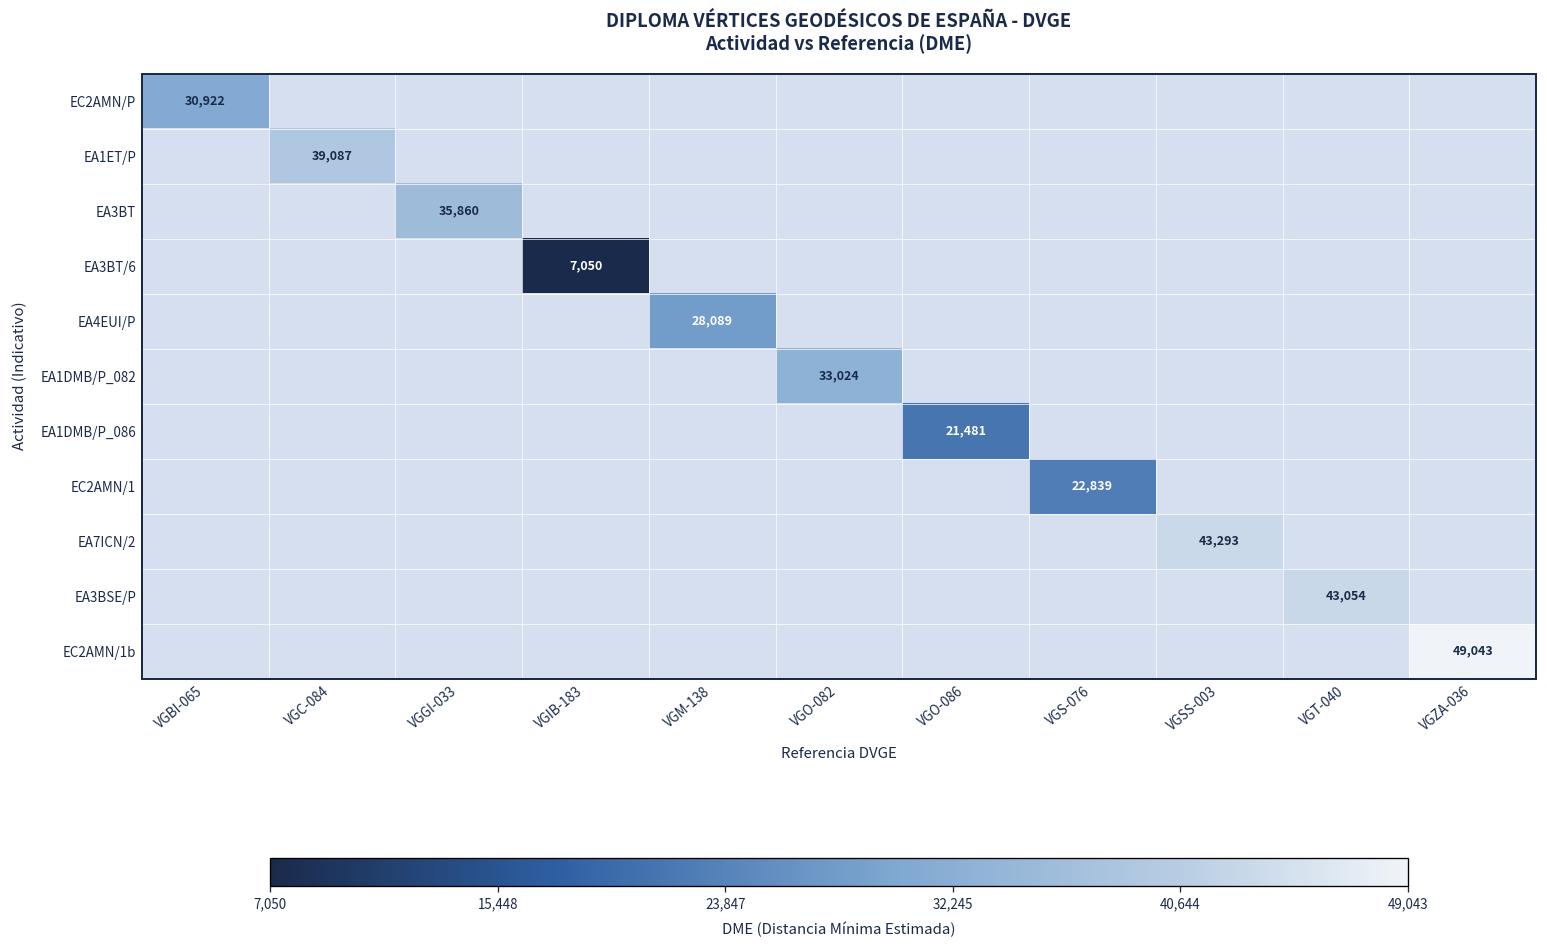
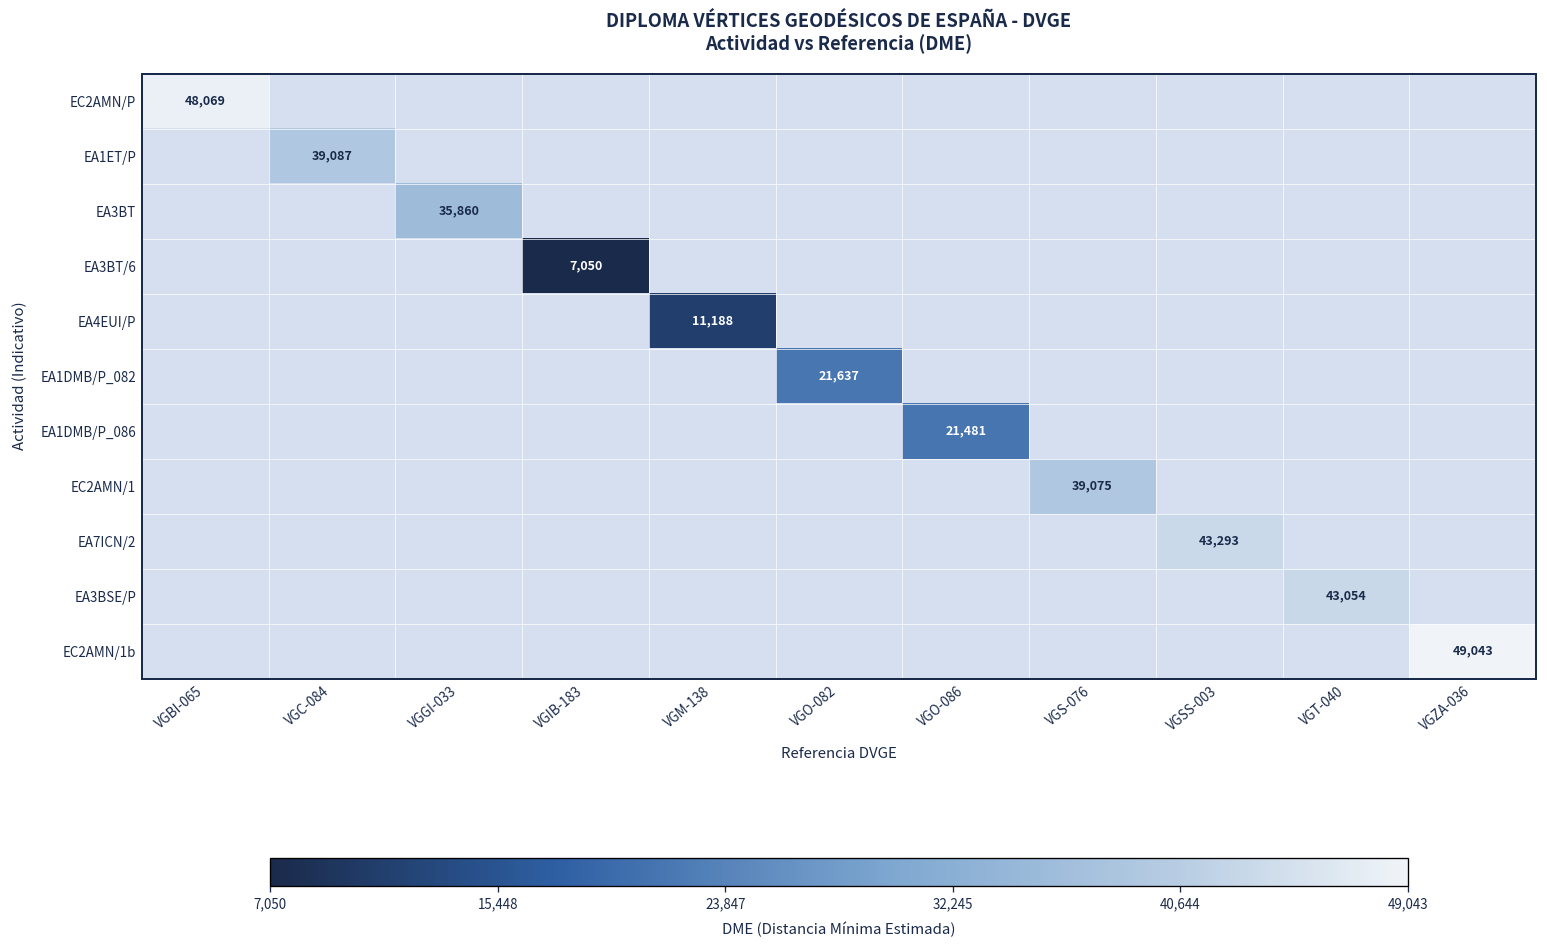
  {
    "EC2AMN/P": {
-     "VGBI-065": "30,922"
+     "VGBI-065": "48,069"
    },
    "EA1ET/P": {
      "VGC-084": "39,087"
    },
    "EA3BT": {
      "VGGI-033": "35,860"
    },
    "EA3BT/6": {
      "VGIB-183": "7,050"
    },
    "EA4EUI/P": {
-     "VGM-138": "28,089"
+     "VGM-138": "11,188"
    },
    "EA1DMB/P_082": {
-     "VGO-082": "33,024"
+     "VGO-082": "21,637"
    },
    "EA1DMB/P_086": {
      "VGO-086": "21,481"
    },
    "EC2AMN/1": {
-     "VGS-076": "22,839"
+     "VGS-076": "39,075"
    },
    "EA7ICN/2": {
      "VGSS-003": "43,293"
    },
    "EA3BSE/P": {
      "VGT-040": "43,054"
    },
    "EC2AMN/1b": {
      "VGZA-036": "49,043"
    }
  }
